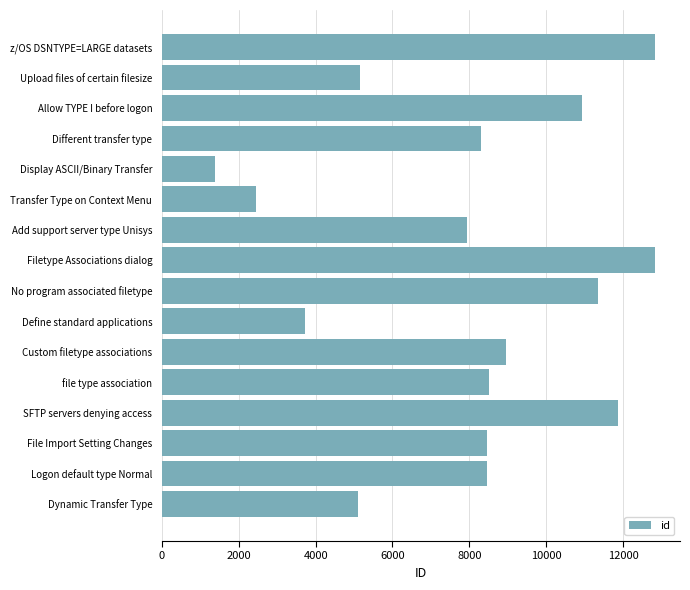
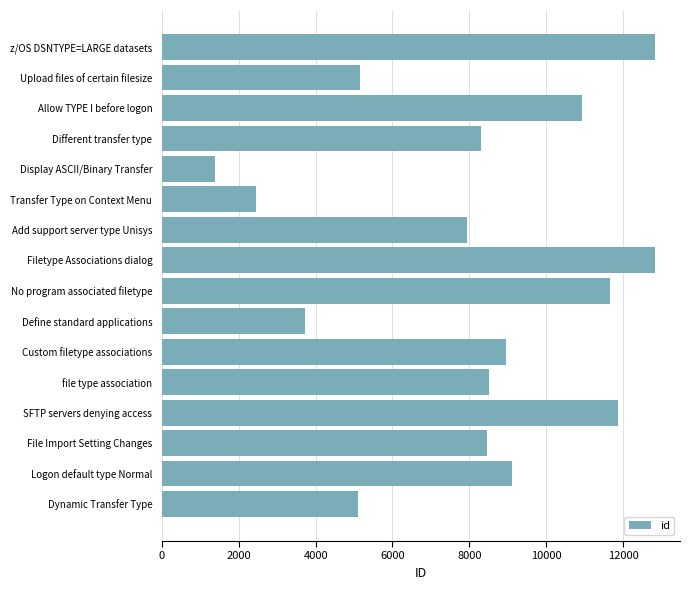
  {
    "z/OS DSNTYPE=LARGE datasets": 12800,
    "Upload files of certain filesize": 5200,
    "Allow TYPE I before logon": 10900,
    "Different transfer type": 8300,
    "Display ASCII/Binary Transfer": 1400,
    "Transfer Type on Context Menu": 2400,
    "Add support server type Unisys": 7900,
    "Filetype Associations dialog": 12800,
-   "No program associated filetype": 11400,
+   "No program associated filetype": 11600,
    "Define standard applications": 3700,
    "Custom filetype associations": 9000,
    "file type association": 8500,
    "SFTP servers denying access": 11900,
    "File Import Setting Changes": 8500,
-   "Logon default type Normal": 8500,
+   "Logon default type Normal": 9100,
    "Dynamic Transfer Type": 5100
  }
